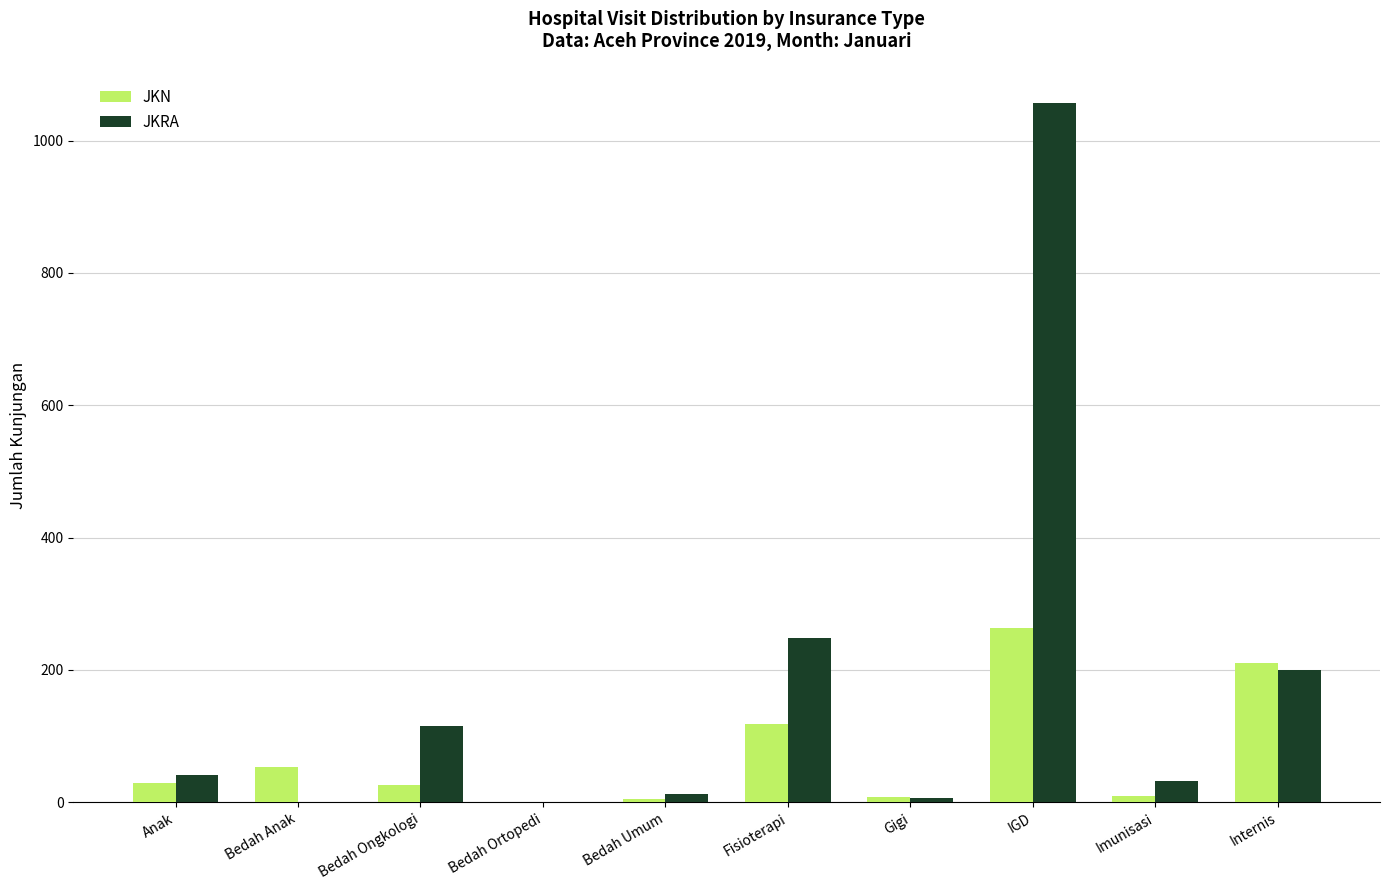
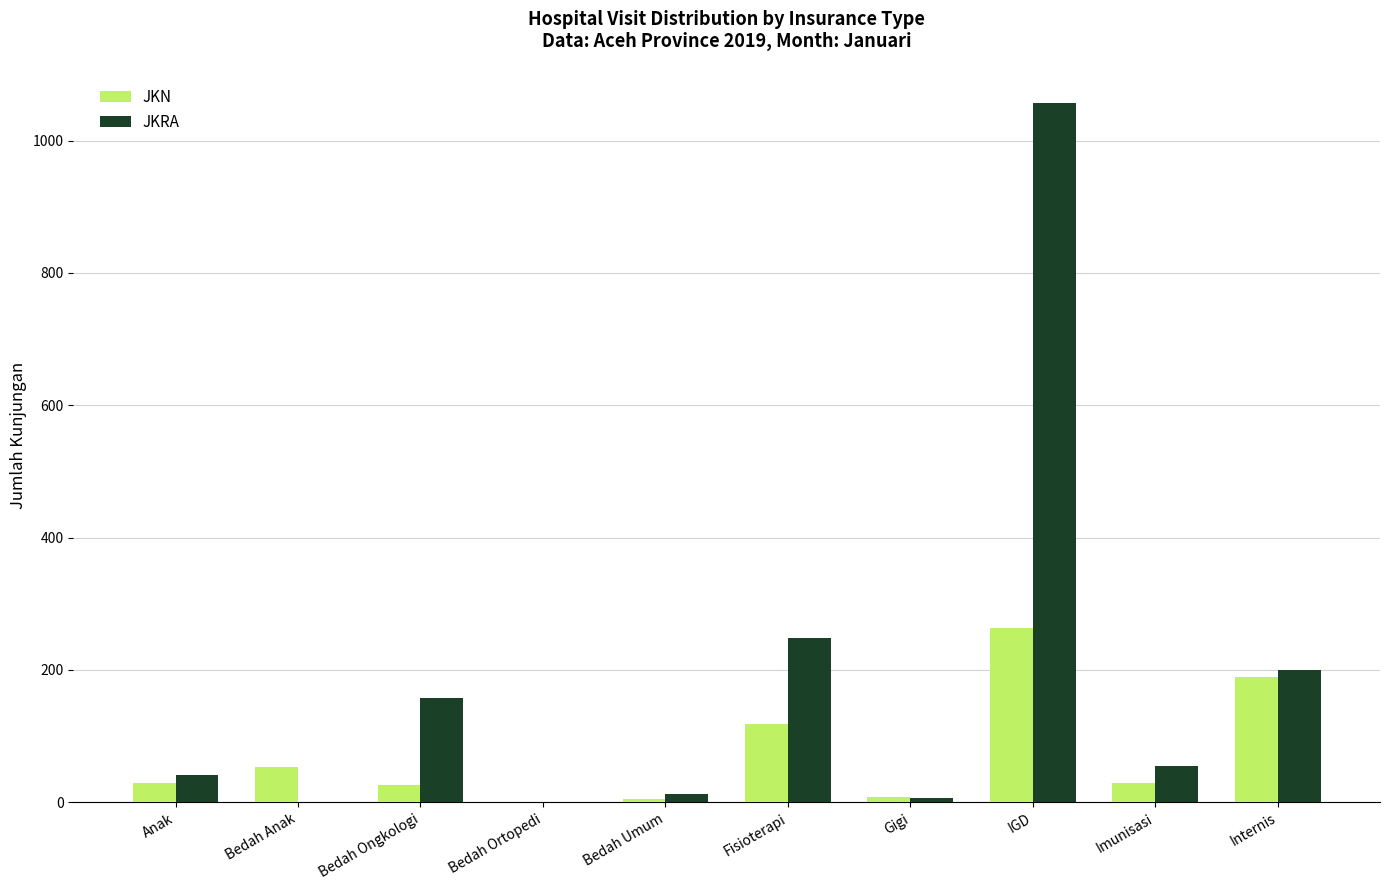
  {
    "JKN": {
      "Anak": 30,
      "Bedah Anak": 50,
      "Bedah Ongkologi": 30,
      "Bedah Ortopedi": 0,
      "Bedah Umum": 10,
      "Fisioterapi": 120,
      "Gigi": 10,
      "IGD": 260,
-     "Imunisasi": 10,
-     "Internis": 210
+     "Imunisasi": 30,
+     "Internis": 190
    },
    "JKRA": {
      "Anak": 40,
-     "Bedah Ongkologi": 120,
+     "Bedah Ongkologi": 160,
      "Bedah Ortopedi": 0,
      "Bedah Umum": 10,
      "Fisioterapi": 250,
      "Gigi": 10,
      "IGD": 1060,
-     "Imunisasi": 30,
+     "Imunisasi": 60,
      "Internis": 200
    }
  }
